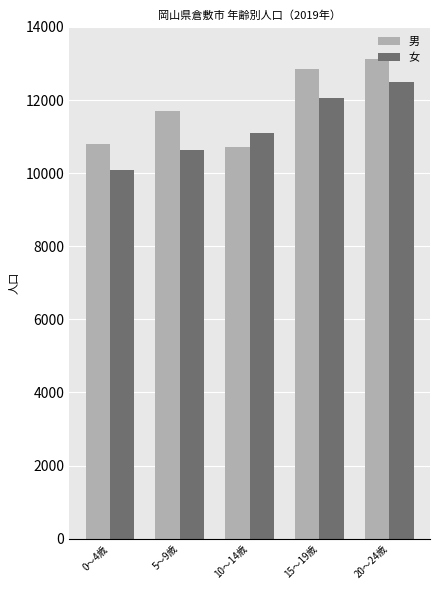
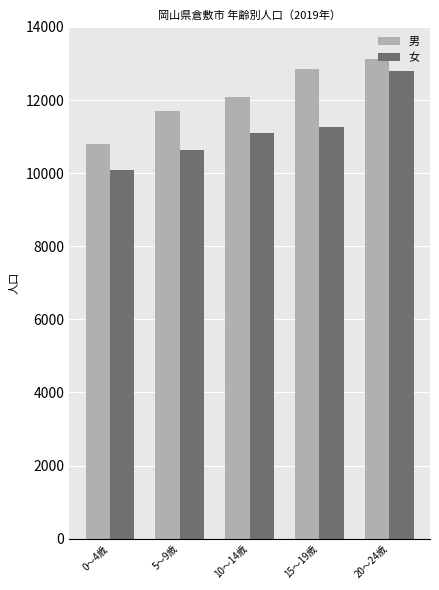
  {
    "男": {
      "0～4歳": 10800,
      "5～9歳": 11700,
-     "10～14歳": 10700,
+     "10～14歳": 12100,
      "15～19歳": 12800,
      "20～24歳": 13100
    },
    "女": {
      "0～4歳": 10100,
      "5～9歳": 10600,
      "10～14歳": 11100,
-     "15～19歳": 12100,
-     "20～24歳": 12500
+     "15～19歳": 11300,
+     "20～24歳": 12800
    }
  }
